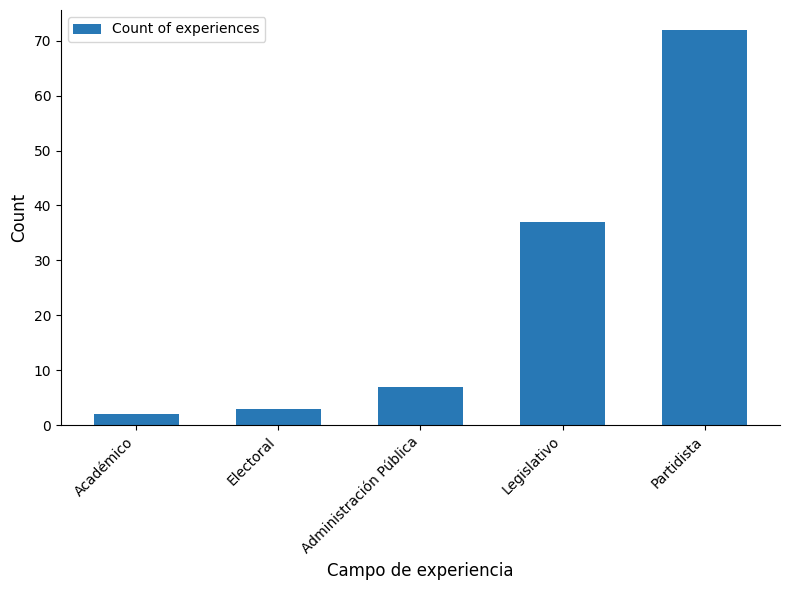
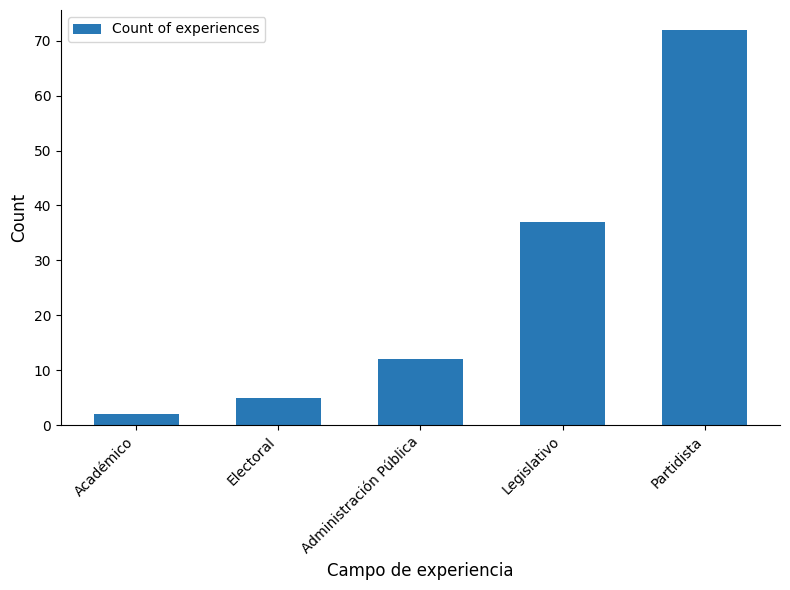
  {
    "Académico": 2,
-   "Electoral": 3,
-   "Administración Pública": 7,
+   "Electoral": 5,
+   "Administración Pública": 12,
    "Legislativo": 37,
    "Partidista": 72
  }
